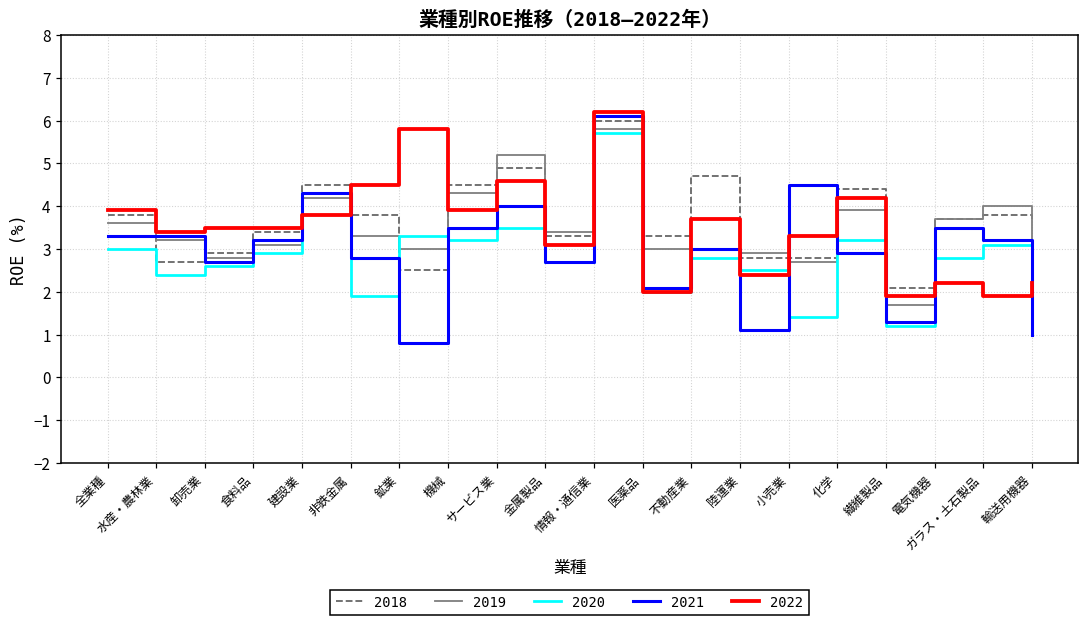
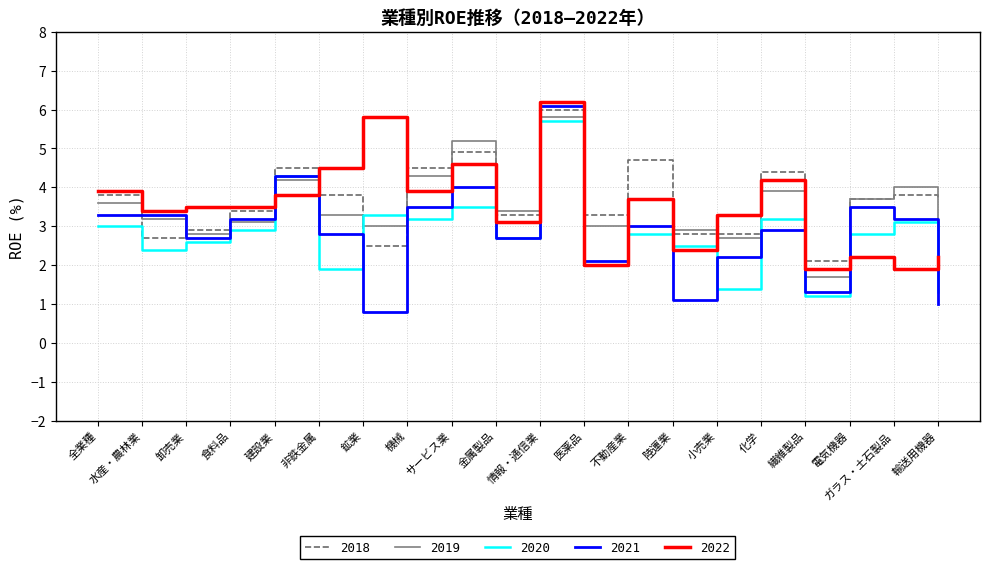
  {
    "2020": {
      "全業種": 3.0,
      "水産・農林業": 2.4,
      "卸売業": 2.6,
      "食料品": 2.9,
      "非鉄金属": 1.9,
      "鉱業": 3.3,
      "機械": 3.2,
      "サービス業": 3.5,
      "情報・通信業": 5.7,
      "不動産業": 2.8,
      "陸運業": 2.5,
      "小売業": 1.4,
      "化学": 3.2,
      "繊維製品": 1.2,
      "電気機器": 2.8,
      "ガラス・土石製品": 3.1,
      "輸送用機器": 1.3
    },
    "2021": {
      "全業種": 3.3,
      "水産・農林業": 3.3,
      "卸売業": 2.7,
      "食料品": 3.2,
      "非鉄金属": 2.8,
      "鉱業": 0.8,
      "機械": 3.5,
      "サービス業": 4.0,
      "情報・通信業": 6.1,
      "医薬品": 2.1,
      "不動産業": 3.0,
      "陸運業": 1.1,
-     "小売業": 4.5,
+     "小売業": 2.2,
      "化学": 2.9,
      "繊維製品": 1.3,
      "電気機器": 3.5,
      "ガラス・土石製品": 3.2,
      "輸送用機器": 1.0
    },
    "2022": {
      "全業種": 3.9,
      "水産・農林業": 3.4,
      "卸売業": 3.5,
      "食料品": 3.5,
      "建設業": 3.8,
      "非鉄金属": 4.5,
      "鉱業": 5.8,
      "機械": 3.9,
      "サービス業": 4.6,
      "金属製品": 3.1,
      "情報・通信業": 6.2,
      "陸運業": 2.4,
      "小売業": 3.3,
      "化学": 4.2,
      "繊維製品": 1.9,
      "電気機器": 2.2,
      "ガラス・土石製品": 1.9,
      "輸送用機器": 2.2
    }
  }
